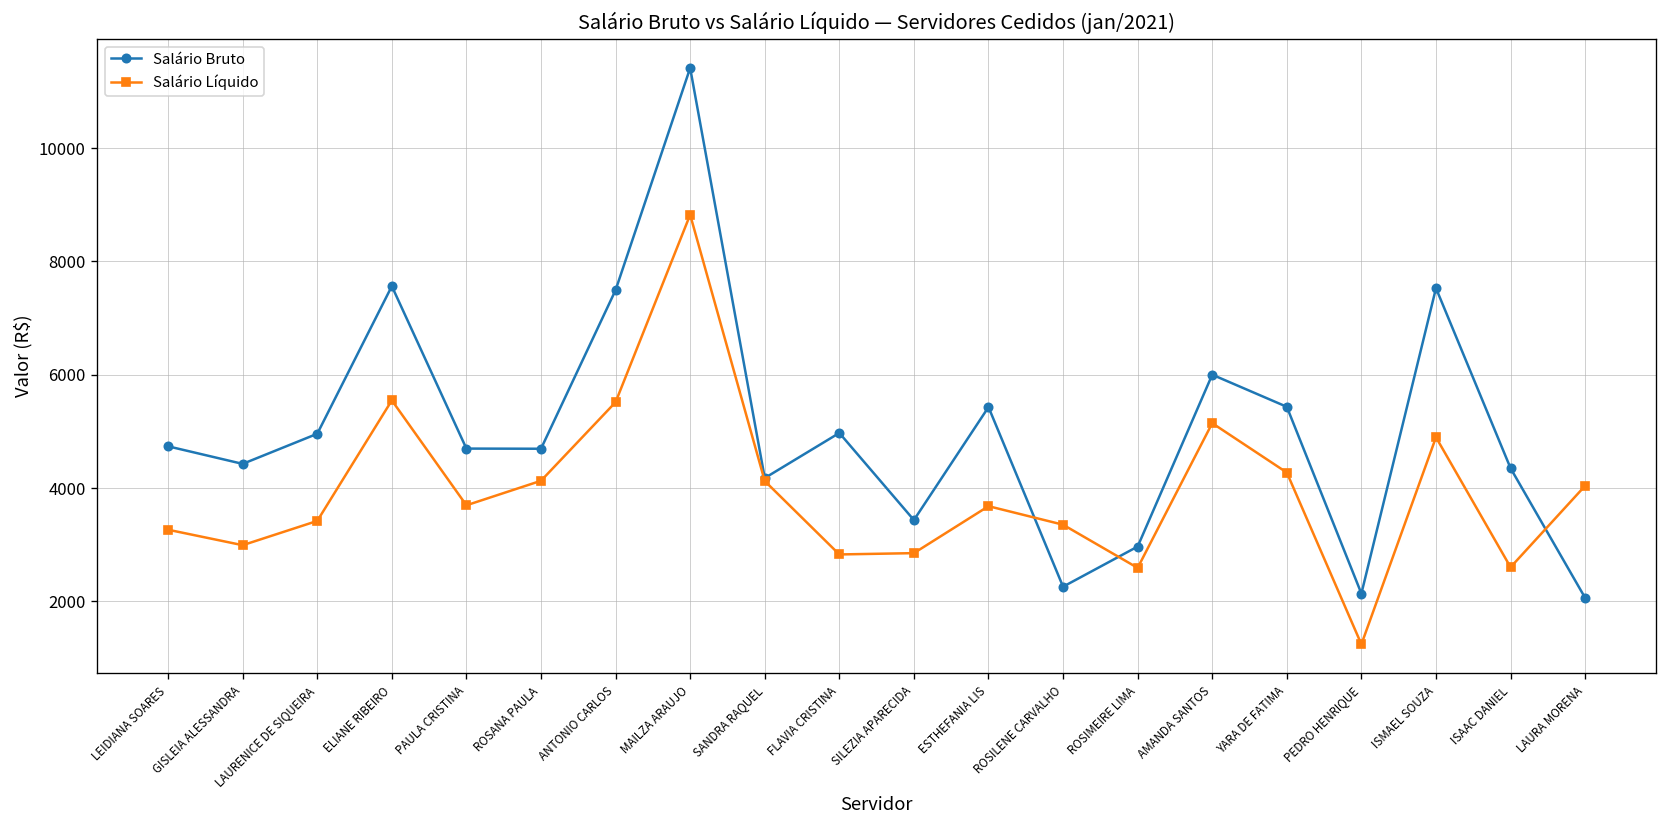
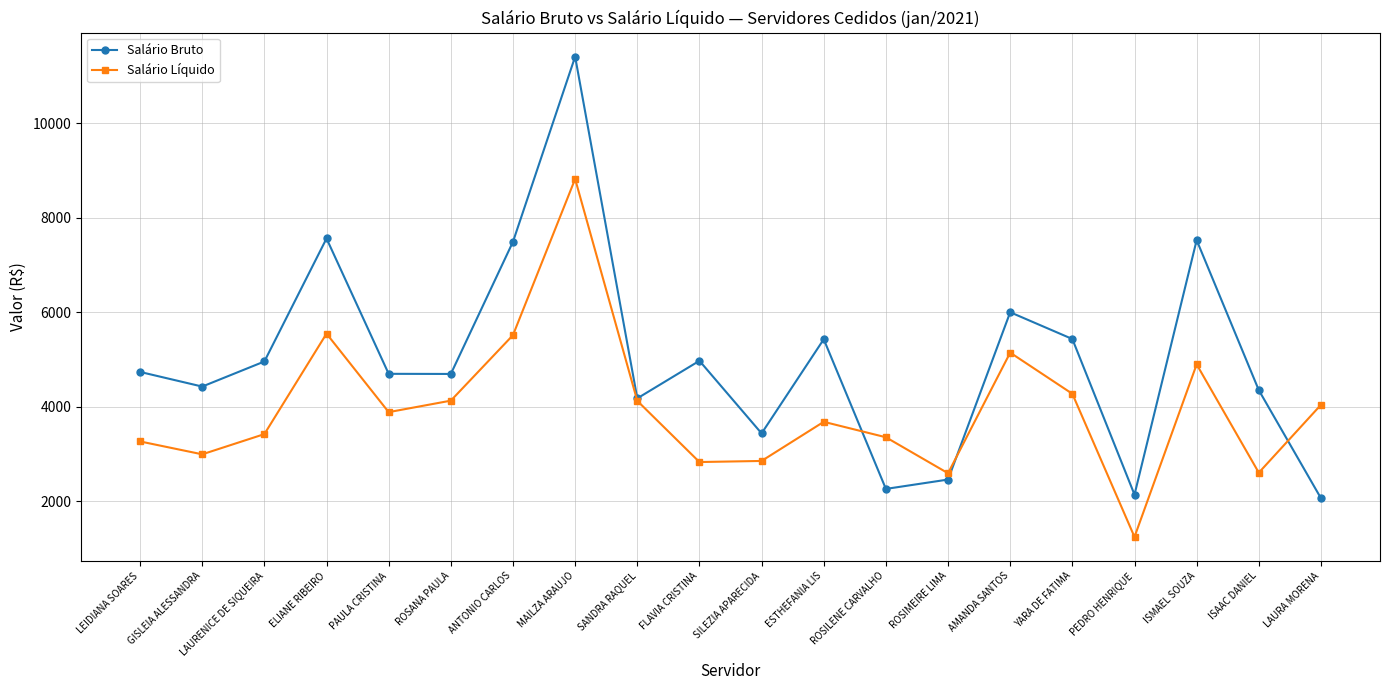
  {
    "Salário Bruto": {
      "LEIDIANA SOARES": 4700,
      "GISLEIA ALESSANDRA": 4400,
      "LAURENICE DE SIQUEIRA": 5000,
      "ELIANE RIBEIRO": 7600,
      "PAULA CRISTINA": 4700,
      "ROSANA PAULA": 4700,
      "ANTONIO CARLOS": 7500,
      "MAILZA ARAUJO": 11400,
      "FLAVIA CRISTINA": 5000,
      "SILEZIA APARECIDA": 3400,
      "ESTHEFANIA LIS": 5400,
      "ROSILENE CARVALHO": 2300,
-     "ROSIMEIRE LIMA": 3000,
+     "ROSIMEIRE LIMA": 2500,
      "AMANDA SANTOS": 6000,
      "YARA DE FATIMA": 5400,
      "PEDRO HENRIQUE": 2100,
      "ISMAEL SOUZA": 7500,
      "ISAAC DANIEL": 4400,
      "LAURA MORENA": 2100
    },
    "Salário Líquido": {
      "LEIDIANA SOARES": 3300,
      "GISLEIA ALESSANDRA": 3000,
      "LAURENICE DE SIQUEIRA": 3400,
      "ELIANE RIBEIRO": 5500,
-     "PAULA CRISTINA": 3700,
+     "PAULA CRISTINA": 3900,
      "ROSANA PAULA": 4100,
      "ANTONIO CARLOS": 5500,
      "MAILZA ARAUJO": 8800,
      "FLAVIA CRISTINA": 2800,
      "SILEZIA APARECIDA": 2900,
      "ESTHEFANIA LIS": 3700,
      "ROSILENE CARVALHO": 3400,
      "ROSIMEIRE LIMA": 2600,
      "AMANDA SANTOS": 5100,
      "YARA DE FATIMA": 4300,
      "PEDRO HENRIQUE": 1200,
      "ISMAEL SOUZA": 4900,
      "ISAAC DANIEL": 2600,
      "LAURA MORENA": 4000
    }
  }
